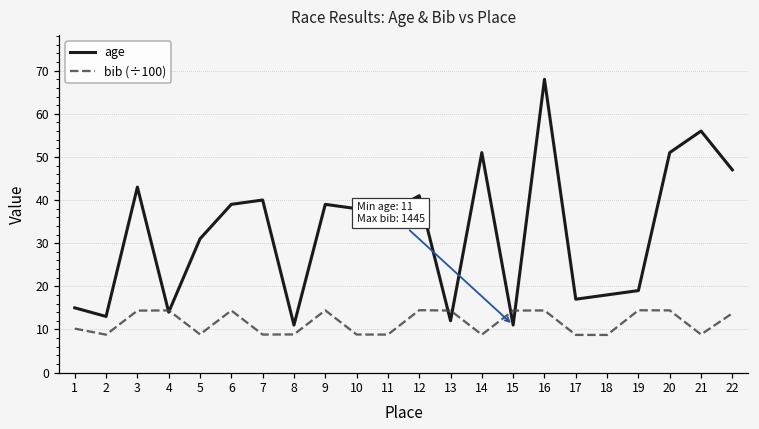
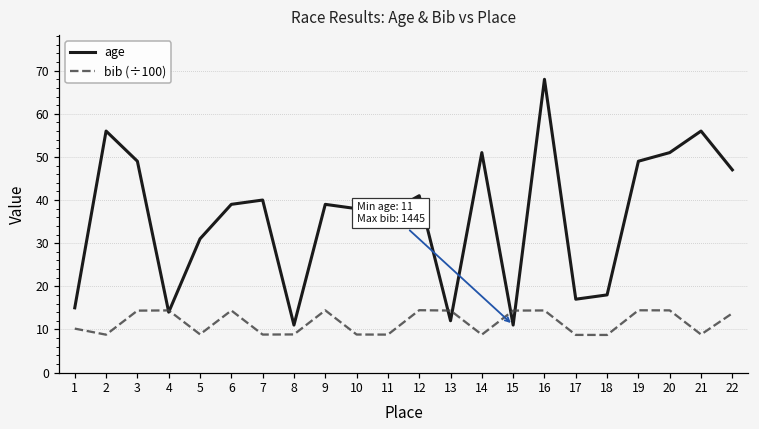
  {
    "age": {
      "1": 15,
-     "2": 13,
-     "3": 43,
+     "2": 56,
+     "3": 49,
      "5": 31,
      "6": 39,
      "7": 40,
      "8": 11,
      "9": 39,
      "12": 41,
      "14": 51,
      "15": 11,
      "16": 68,
      "17": 17,
      "18": 18,
-     "19": 19,
+     "19": 49,
      "20": 51,
      "21": 56,
      "22": 47
    },
    "bib (÷100)": {
      "1": 10,
      "2": 9,
      "3": 14,
      "5": 9,
      "6": 14,
      "7": 9,
      "8": 9,
      "9": 14,
      "10": 9,
      "11": 9,
      "14": 9,
      "15": 14,
      "16": 14,
      "17": 9,
      "18": 9,
      "19": 14,
      "20": 14,
      "21": 9,
      "22": 14
    }
  }
